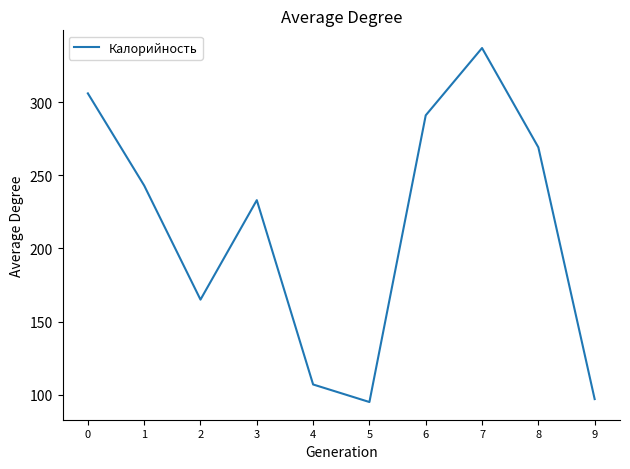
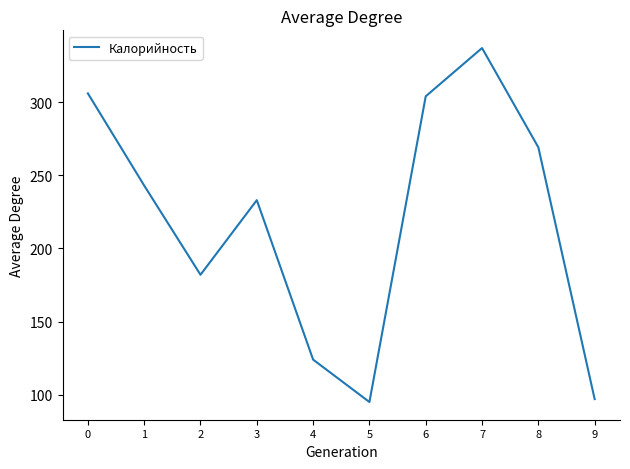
  {
    "0": 306,
    "1": 243,
-   "2": 165,
+   "2": 182,
    "3": 233,
-   "4": 107,
+   "4": 124,
    "5": 95,
-   "6": 291,
+   "6": 304,
    "7": 337,
    "8": 269,
    "9": 97
  }
